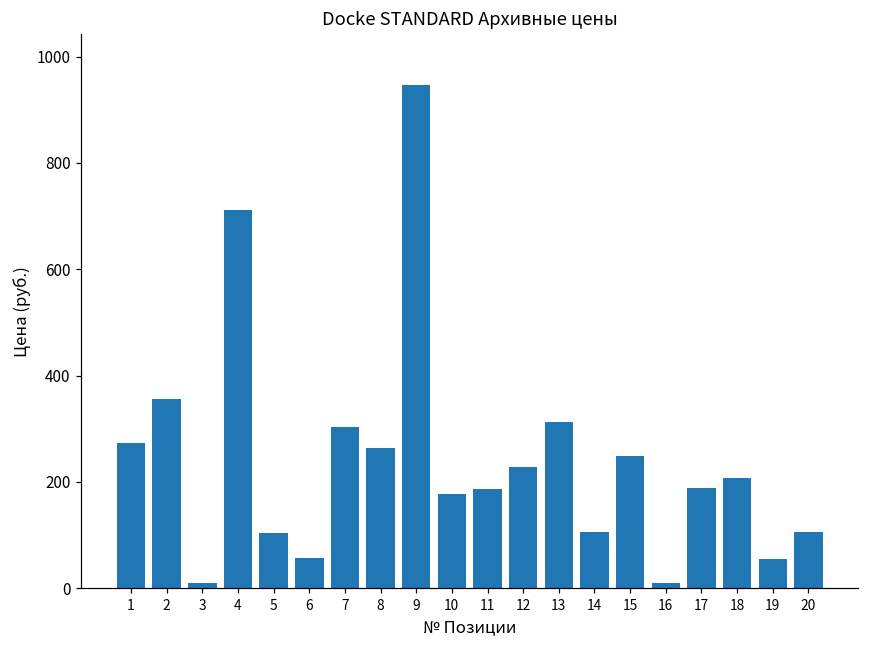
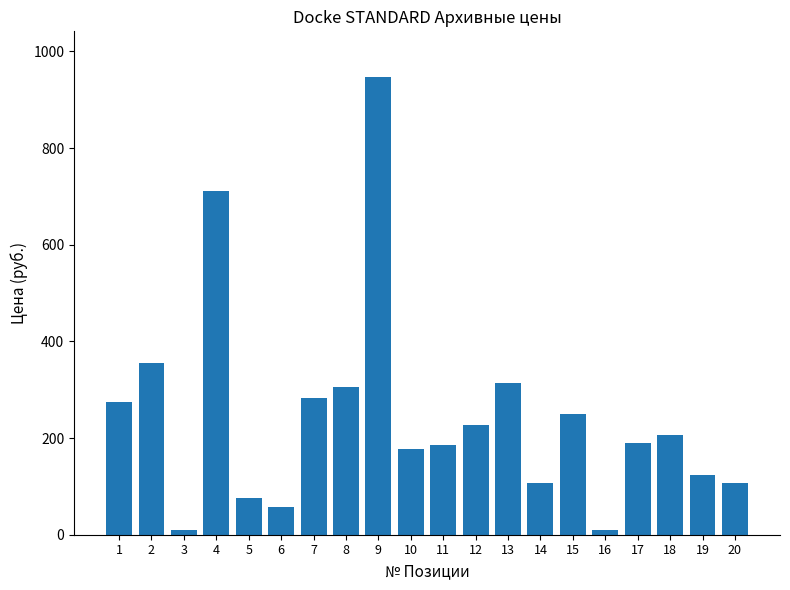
  {
    "1": 270,
    "2": 360,
    "3": 10,
    "4": 710,
-   "5": 100,
+   "5": 80,
    "6": 60,
-   "7": 300,
-   "8": 260,
+   "7": 280,
+   "8": 310,
    "9": 950,
    "10": 180,
    "11": 190,
    "12": 230,
    "13": 310,
    "14": 110,
    "15": 250,
    "16": 10,
    "17": 190,
    "18": 210,
-   "19": 60,
+   "19": 120,
    "20": 110
  }
